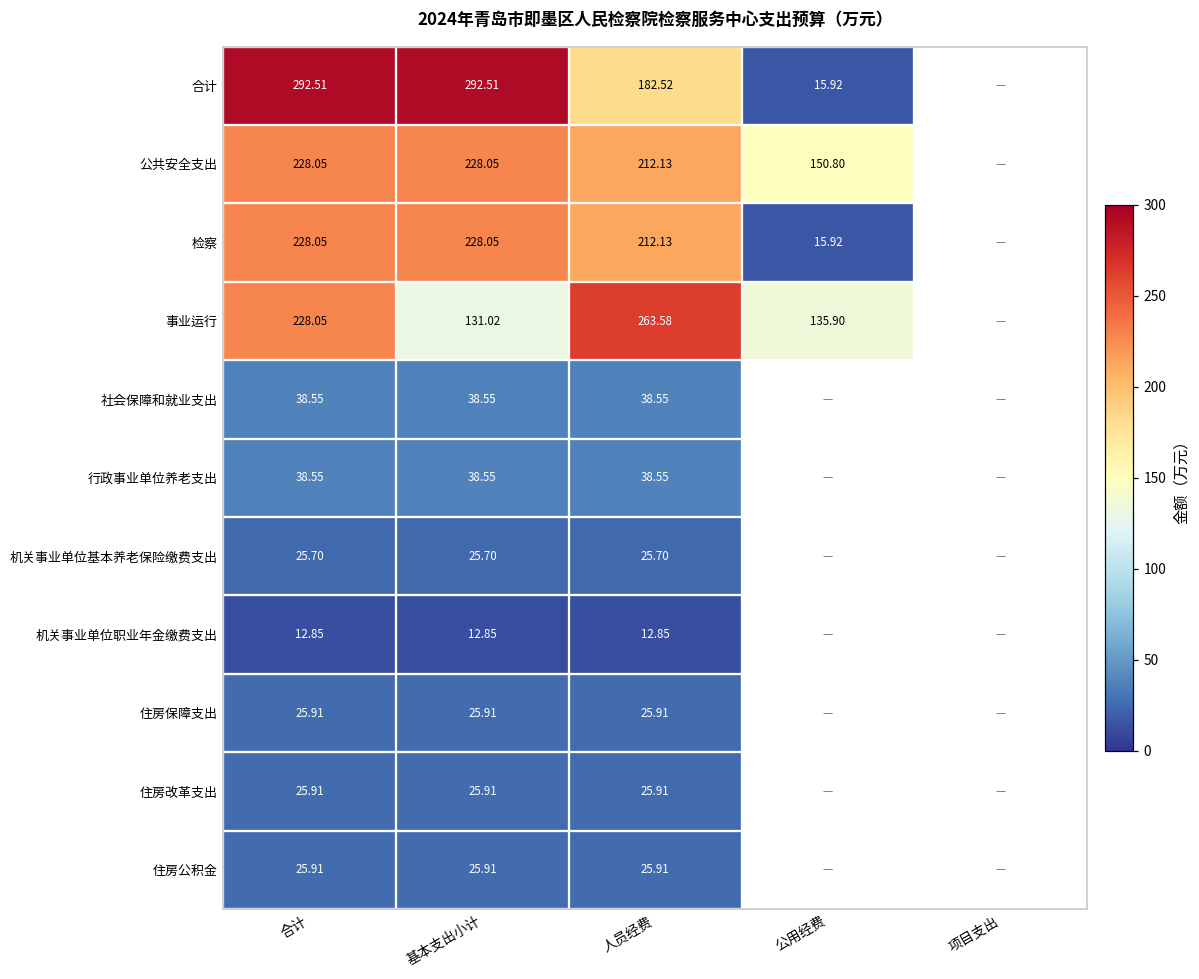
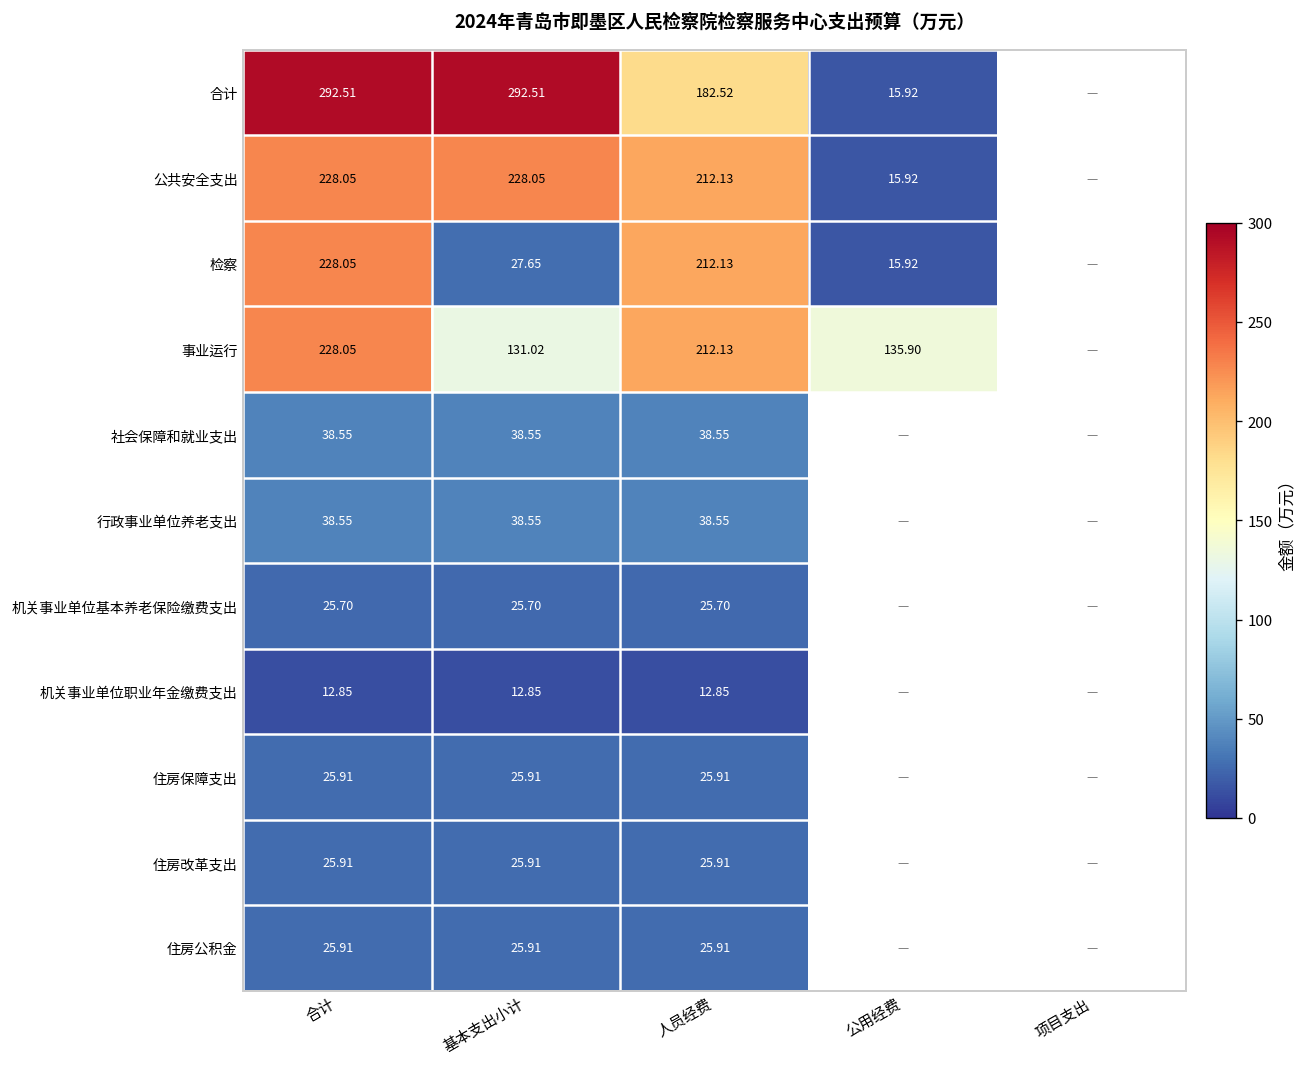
  {
    "合计": {
      "合计": 292.51,
      "基本支出小计": 292.51,
      "人员经费": 182.52,
      "公用经费": 15.92
    },
    "公共安全支出": {
      "合计": 228.05,
      "基本支出小计": 228.05,
      "人员经费": 212.13,
-     "公用经费": 150.80
+     "公用经费": 15.92
    },
    "检察": {
      "合计": 228.05,
-     "基本支出小计": 228.05,
+     "基本支出小计": 27.65,
      "人员经费": 212.13,
      "公用经费": 15.92
    },
    "事业运行": {
      "合计": 228.05,
      "基本支出小计": 131.02,
-     "人员经费": 263.58,
+     "人员经费": 212.13,
      "公用经费": 135.90
    },
    "社会保障和就业支出": {
      "合计": 38.55,
      "基本支出小计": 38.55,
      "人员经费": 38.55
    },
    "行政事业单位养老支出": {
      "合计": 38.55,
      "基本支出小计": 38.55,
      "人员经费": 38.55
    },
    "机关事业单位基本养老保险缴费支出": {
      "合计": 25.70,
      "基本支出小计": 25.70,
      "人员经费": 25.70
    },
    "机关事业单位职业年金缴费支出": {
      "合计": 12.85,
      "基本支出小计": 12.85,
      "人员经费": 12.85
    },
    "住房保障支出": {
      "合计": 25.91,
      "基本支出小计": 25.91,
      "人员经费": 25.91
    },
    "住房改革支出": {
      "合计": 25.91,
      "基本支出小计": 25.91,
      "人员经费": 25.91
    },
    "住房公积金": {
      "合计": 25.91,
      "基本支出小计": 25.91,
      "人员经费": 25.91
    }
  }
